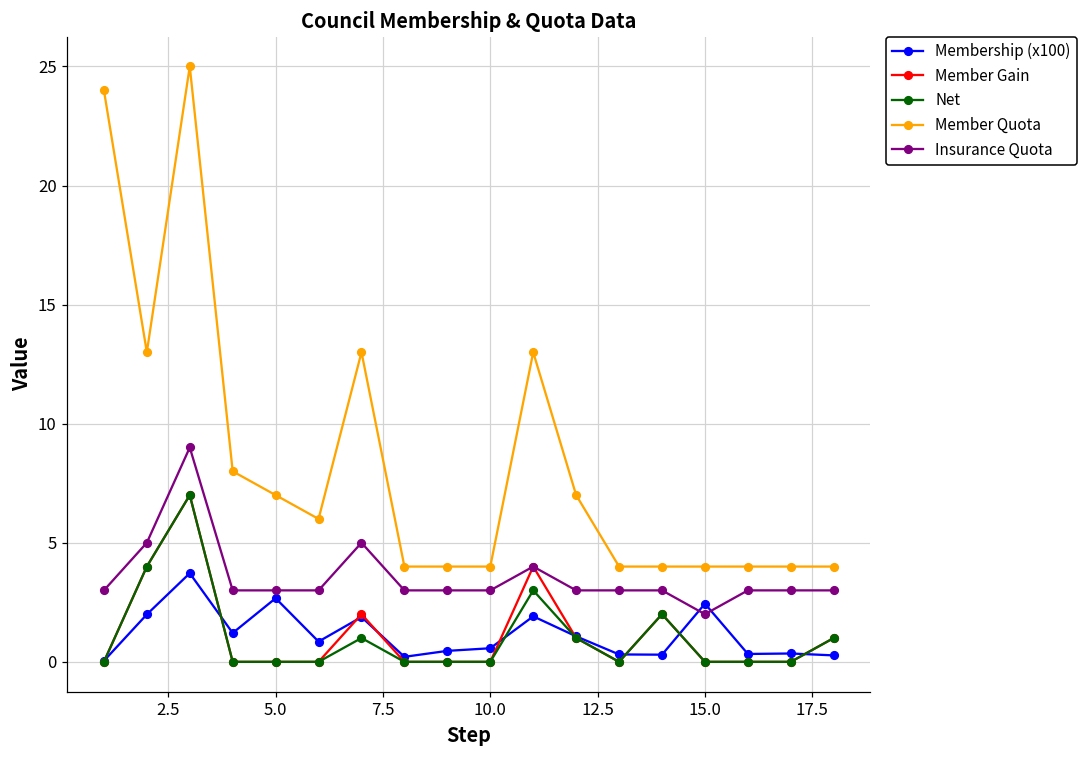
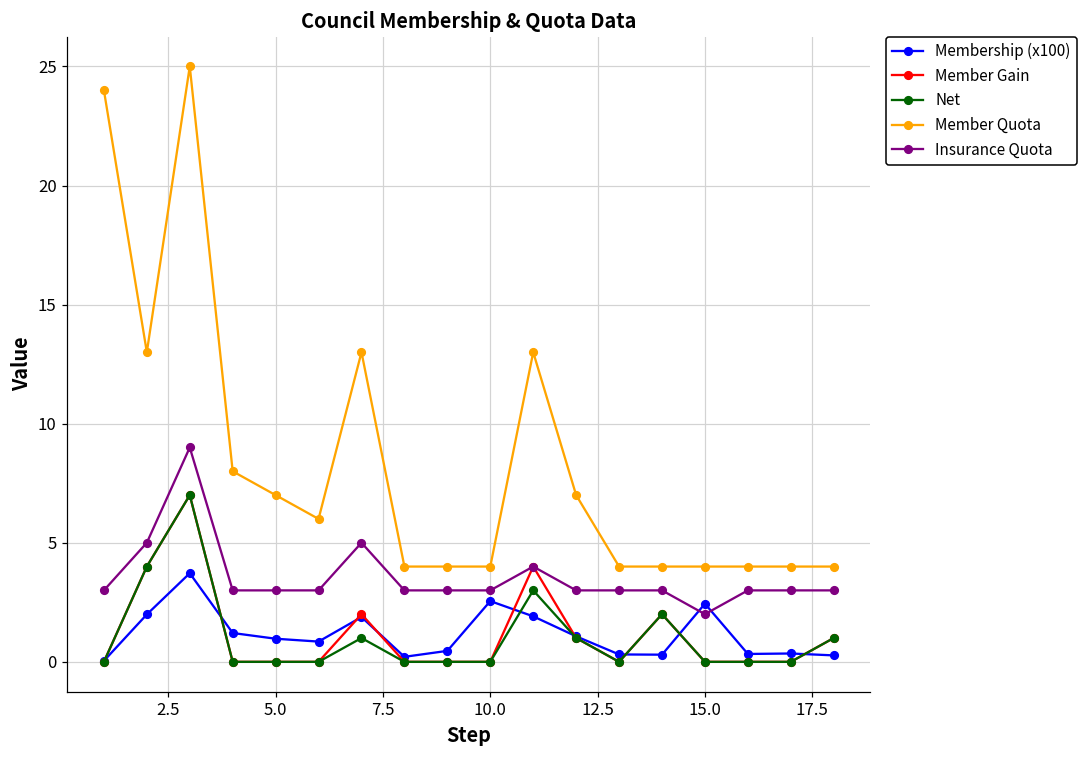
  {
    "Membership (x100)": {
-     "5.0": 2.7,
-     "10.0": 0.6,
+     "5.0": 1.0,
+     "10.0": 2.6,
      "15.0": 2.4
    },
    "Member Quota": {
      "5.0": 7.0,
      "10.0": 4.0,
      "15.0": 4.0
    },
    "Insurance Quota": {
      "5.0": 3.0,
      "10.0": 3.0,
      "15.0": 2.0
    }
  }
